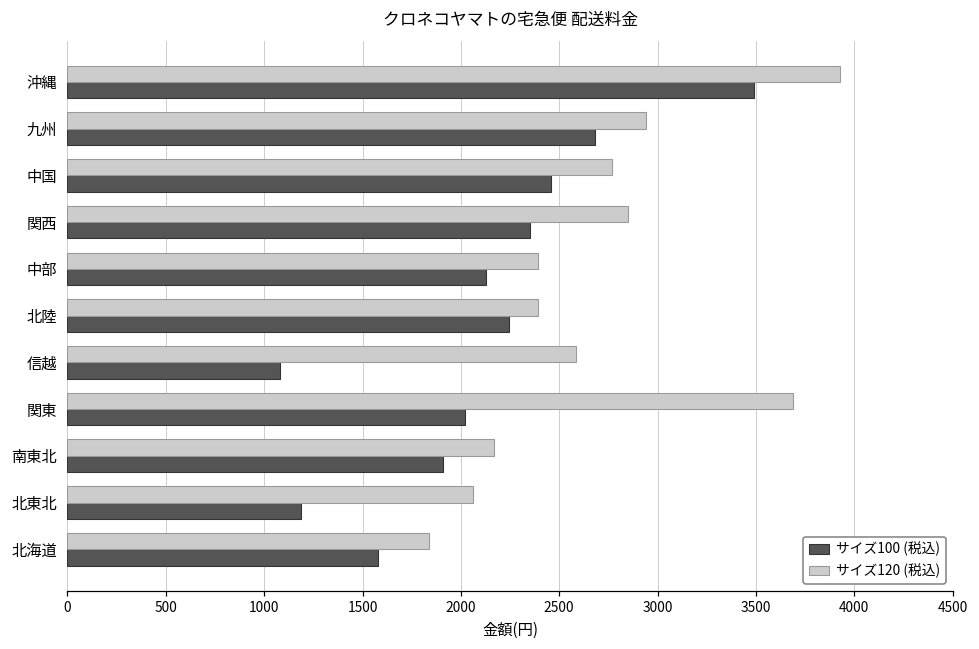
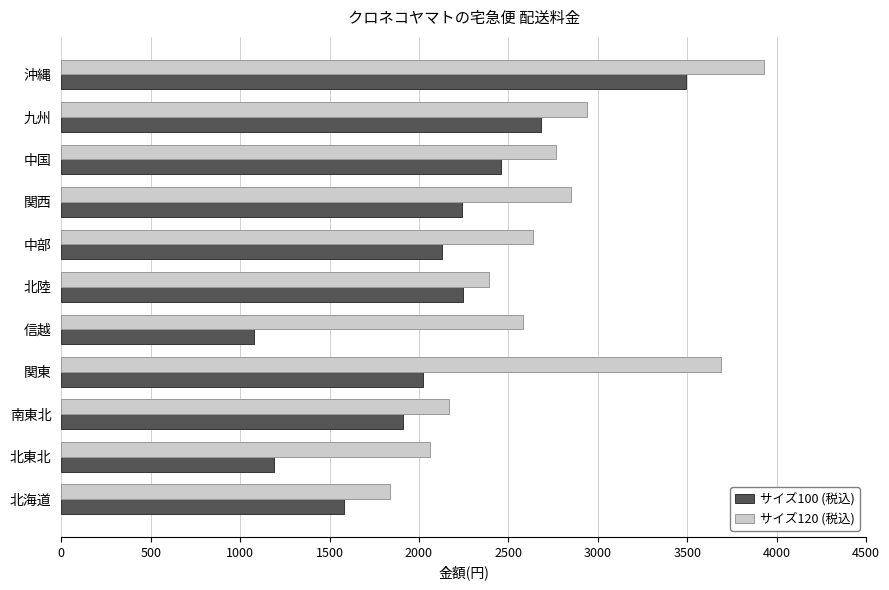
  {
    "サイズ100 (税込)": {
      "沖縄": 3490,
      "九州": 2680,
      "中国": 2460,
-     "関西": 2350,
+     "関西": 2240,
      "中部": 2130,
      "北陸": 2250,
      "信越": 1080,
      "関東": 2020,
      "南東北": 1910,
      "北東北": 1190,
      "北海道": 1580
    },
    "サイズ120 (税込)": {
      "沖縄": 3930,
      "九州": 2940,
      "中国": 2770,
      "関西": 2850,
-     "中部": 2390,
+     "中部": 2640,
      "北陸": 2390,
      "信越": 2580,
      "関東": 3690,
      "南東北": 2170,
      "北東北": 2060,
      "北海道": 1840
    }
  }
